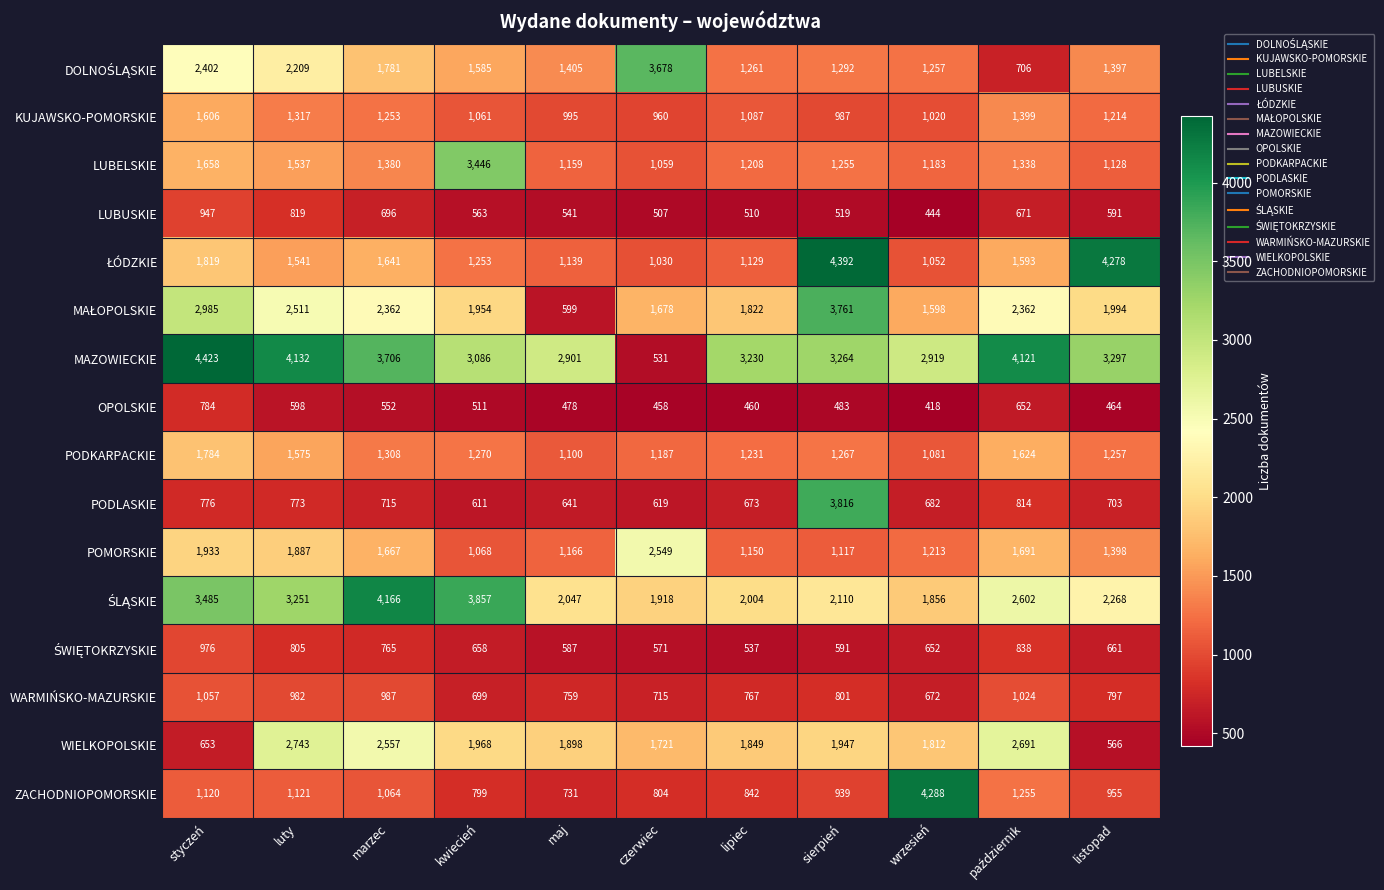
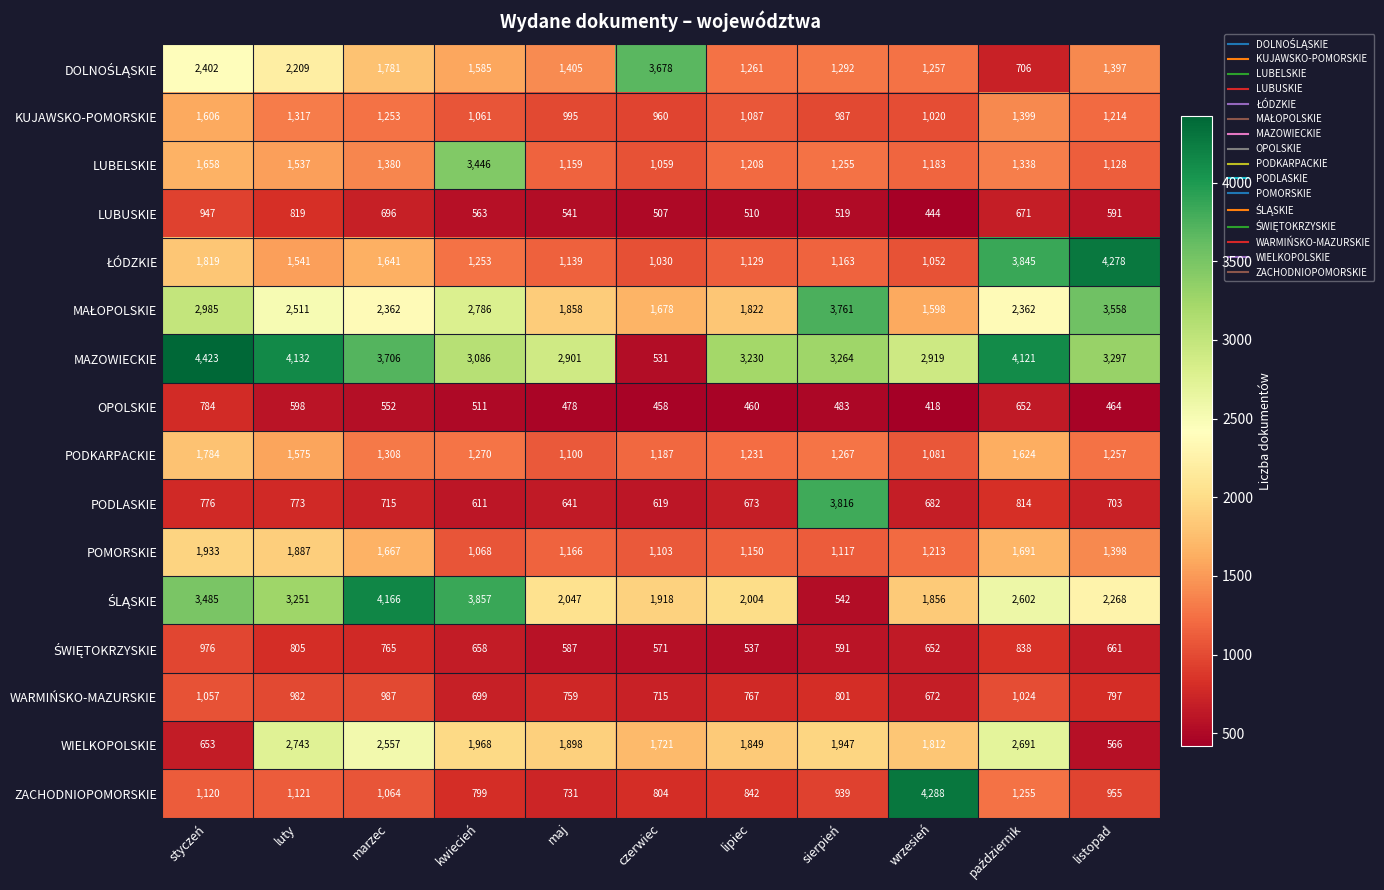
  {
    "DOLNOŚLĄSKIE": {
      "styczeń": "2,402",
      "luty": "2,209",
      "marzec": "1,781",
      "kwiecień": "1,585",
      "maj": "1,405",
      "czerwiec": "3,678",
      "lipiec": "1,261",
      "sierpień": "1,292",
      "wrzesień": "1,257",
      "październik": "706",
      "listopad": "1,397"
    },
    "KUJAWSKO-POMORSKIE": {
      "styczeń": "1,606",
      "luty": "1,317",
      "marzec": "1,253",
      "kwiecień": "1,061",
      "maj": "995",
      "czerwiec": "960",
      "lipiec": "1,087",
      "sierpień": "987",
      "wrzesień": "1,020",
      "październik": "1,399",
      "listopad": "1,214"
    },
    "LUBELSKIE": {
      "styczeń": "1,658",
      "luty": "1,537",
      "marzec": "1,380",
      "kwiecień": "3,446",
      "maj": "1,159",
      "czerwiec": "1,059",
      "lipiec": "1,208",
      "sierpień": "1,255",
      "wrzesień": "1,183",
      "październik": "1,338",
      "listopad": "1,128"
    },
    "LUBUSKIE": {
      "styczeń": "947",
      "luty": "819",
      "marzec": "696",
      "kwiecień": "563",
      "maj": "541",
      "czerwiec": "507",
      "lipiec": "510",
      "sierpień": "519",
      "wrzesień": "444",
      "październik": "671",
      "listopad": "591"
    },
    "ŁÓDZKIE": {
      "styczeń": "1,819",
      "luty": "1,541",
      "marzec": "1,641",
      "kwiecień": "1,253",
      "maj": "1,139",
      "czerwiec": "1,030",
      "lipiec": "1,129",
-     "sierpień": "4,392",
+     "sierpień": "1,163",
      "wrzesień": "1,052",
-     "październik": "1,593",
+     "październik": "3,845",
      "listopad": "4,278"
    },
    "MAŁOPOLSKIE": {
      "styczeń": "2,985",
      "luty": "2,511",
      "marzec": "2,362",
-     "kwiecień": "1,954",
-     "maj": "599",
+     "kwiecień": "2,786",
+     "maj": "1,858",
      "czerwiec": "1,678",
      "lipiec": "1,822",
      "sierpień": "3,761",
      "wrzesień": "1,598",
      "październik": "2,362",
-     "listopad": "1,994"
+     "listopad": "3,558"
    },
    "MAZOWIECKIE": {
      "styczeń": "4,423",
      "luty": "4,132",
      "marzec": "3,706",
      "kwiecień": "3,086",
      "maj": "2,901",
      "czerwiec": "531",
      "lipiec": "3,230",
      "sierpień": "3,264",
      "wrzesień": "2,919",
      "październik": "4,121",
      "listopad": "3,297"
    },
    "OPOLSKIE": {
      "styczeń": "784",
      "luty": "598",
      "marzec": "552",
      "kwiecień": "511",
      "maj": "478",
      "czerwiec": "458",
      "lipiec": "460",
      "sierpień": "483",
      "wrzesień": "418",
      "październik": "652",
      "listopad": "464"
    },
    "PODKARPACKIE": {
      "styczeń": "1,784",
      "luty": "1,575",
      "marzec": "1,308",
      "kwiecień": "1,270",
      "maj": "1,100",
      "czerwiec": "1,187",
      "lipiec": "1,231",
      "sierpień": "1,267",
      "wrzesień": "1,081",
      "październik": "1,624",
      "listopad": "1,257"
    },
    "PODLASKIE": {
      "styczeń": "776",
      "luty": "773",
      "marzec": "715",
      "kwiecień": "611",
      "maj": "641",
      "czerwiec": "619",
      "lipiec": "673",
      "sierpień": "3,816",
      "wrzesień": "682",
      "październik": "814",
      "listopad": "703"
    },
    "POMORSKIE": {
      "styczeń": "1,933",
      "luty": "1,887",
      "marzec": "1,667",
      "kwiecień": "1,068",
      "maj": "1,166",
-     "czerwiec": "2,549",
+     "czerwiec": "1,103",
      "lipiec": "1,150",
      "sierpień": "1,117",
      "wrzesień": "1,213",
      "październik": "1,691",
      "listopad": "1,398"
    },
    "ŚLĄSKIE": {
      "styczeń": "3,485",
      "luty": "3,251",
      "marzec": "4,166",
      "kwiecień": "3,857",
      "maj": "2,047",
      "czerwiec": "1,918",
      "lipiec": "2,004",
-     "sierpień": "2,110",
+     "sierpień": "542",
      "wrzesień": "1,856",
      "październik": "2,602",
      "listopad": "2,268"
    },
    "ŚWIĘTOKRZYSKIE": {
      "styczeń": "976",
      "luty": "805",
      "marzec": "765",
      "kwiecień": "658",
      "maj": "587",
      "czerwiec": "571",
      "lipiec": "537",
      "sierpień": "591",
      "wrzesień": "652",
      "październik": "838",
      "listopad": "661"
    },
    "WARMIŃSKO-MAZURSKIE": {
      "styczeń": "1,057",
      "luty": "982",
      "marzec": "987",
      "kwiecień": "699",
      "maj": "759",
      "czerwiec": "715",
      "lipiec": "767",
      "sierpień": "801",
      "wrzesień": "672",
      "październik": "1,024",
      "listopad": "797"
    },
    "WIELKOPOLSKIE": {
      "styczeń": "653",
      "luty": "2,743",
      "marzec": "2,557",
      "kwiecień": "1,968",
      "maj": "1,898",
      "czerwiec": "1,721",
      "lipiec": "1,849",
      "sierpień": "1,947",
      "wrzesień": "1,812",
      "październik": "2,691",
      "listopad": "566"
    },
    "ZACHODNIOPOMORSKIE": {
      "styczeń": "1,120",
      "luty": "1,121",
      "marzec": "1,064",
      "kwiecień": "799",
      "maj": "731",
      "czerwiec": "804",
      "lipiec": "842",
      "sierpień": "939",
      "wrzesień": "4,288",
      "październik": "1,255",
      "listopad": "955"
    }
  }
